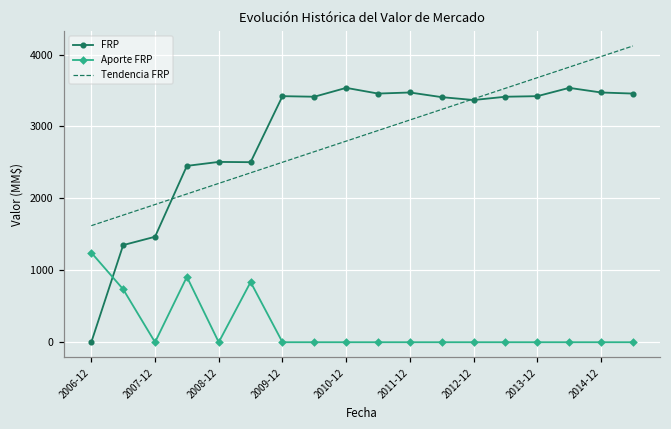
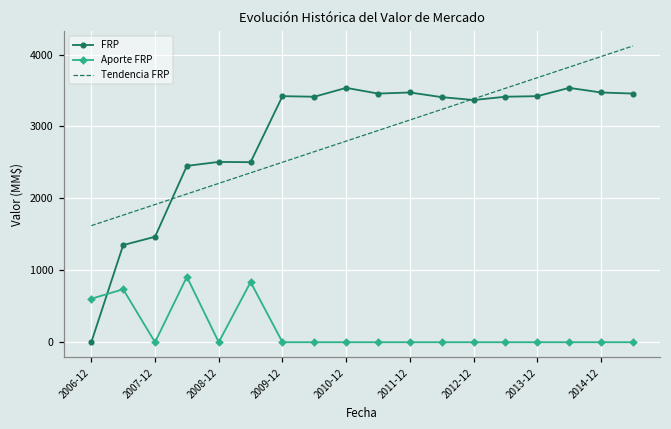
  {
    "Aporte FRP": {
-     "2006-12": 1200,
+     "2006-12": 600,
      "2007-12": 0,
      "2008-12": 0,
      "2009-12": 0,
      "2010-12": 0,
      "2011-12": 0,
      "2012-12": 0,
      "2013-12": 0,
      "2014-12": 0
    }
  }
